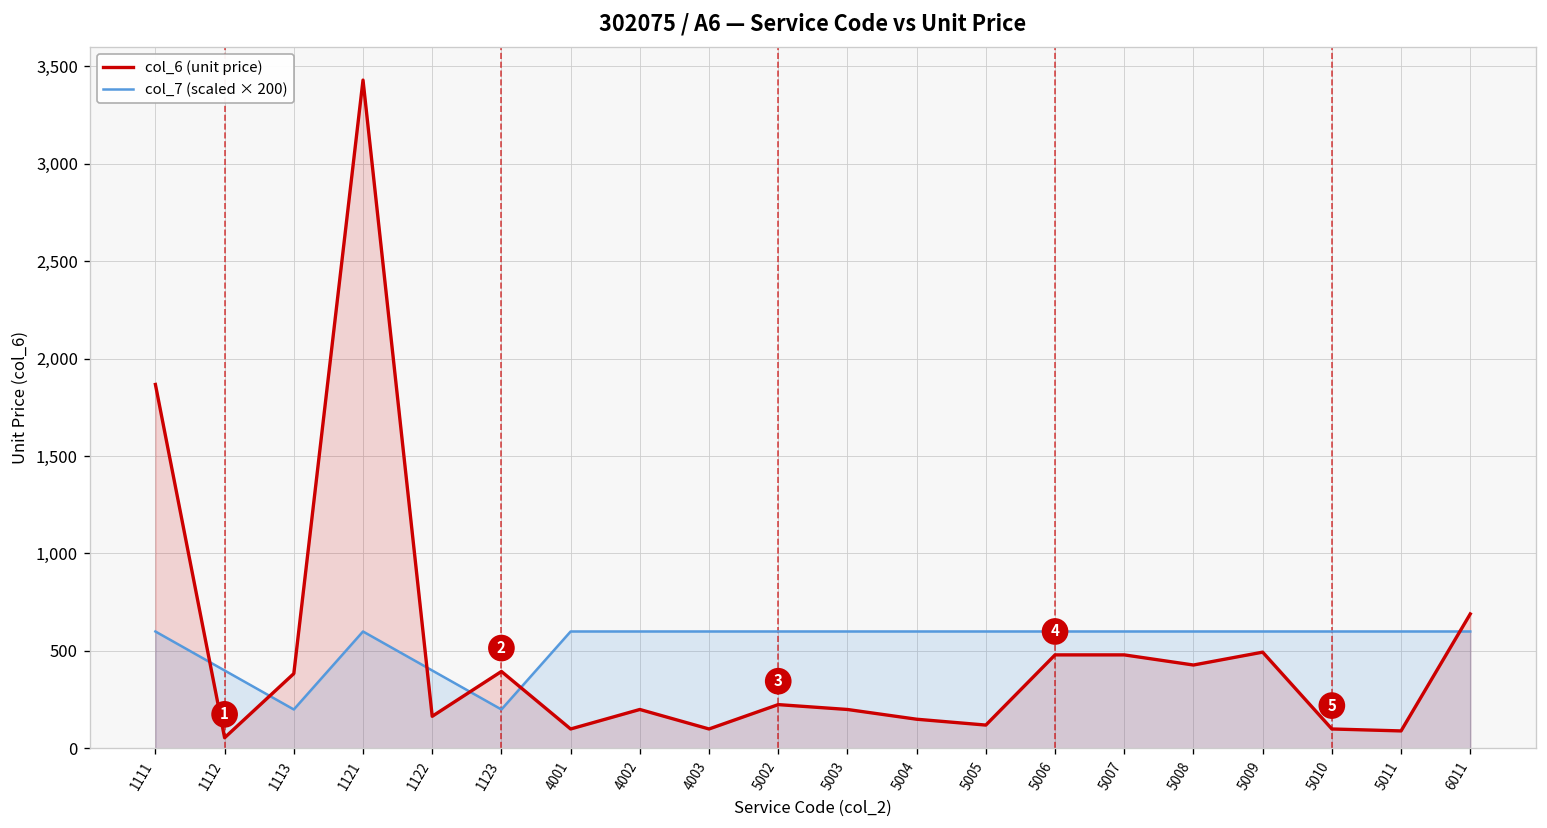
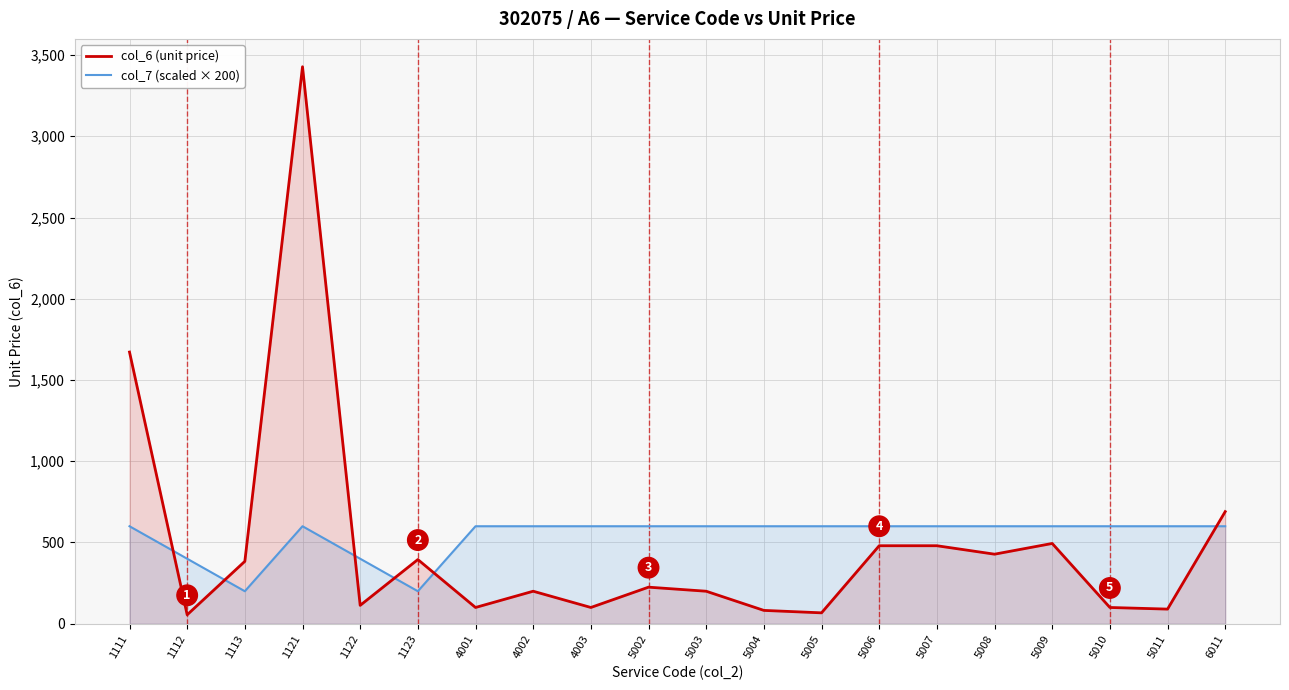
  {
    "col_6 (unit price)": {
-     "1111": "1,870",
+     "1111": "1,670",
      "1113": "380",
      "1121": "3,430",
-     "1122": "170",
+     "1122": "110",
      "4001": "100",
      "4002": "200",
      "4003": "100",
      "5003": "200",
-     "5004": "150",
-     "5005": "120",
+     "5004": "80",
+     "5005": "70",
      "5006": "480",
      "5007": "480",
      "5008": "430",
      "5009": "490",
      "5011": "90",
      "6011": "690"
    },
    "col_7 (scaled × 200)": {
      "1111": "600",
      "1112": "400",
      "1113": "200",
      "1121": "600",
      "1122": "400",
      "1123": "200",
      "4001": "600",
      "4002": "600",
      "4003": "600",
      "5002": "600",
      "5003": "600",
      "5004": "600",
      "5005": "600",
      "5007": "600",
      "5008": "600",
      "5009": "600",
      "5010": "600",
      "5011": "600",
      "6011": "600"
    }
  }
